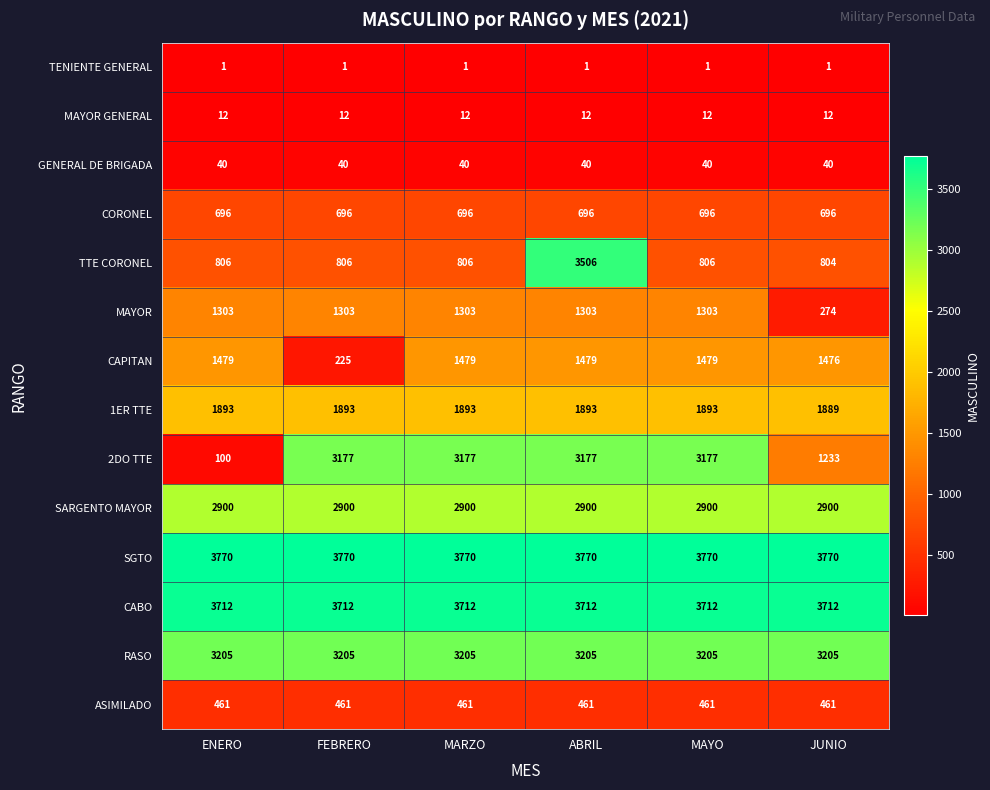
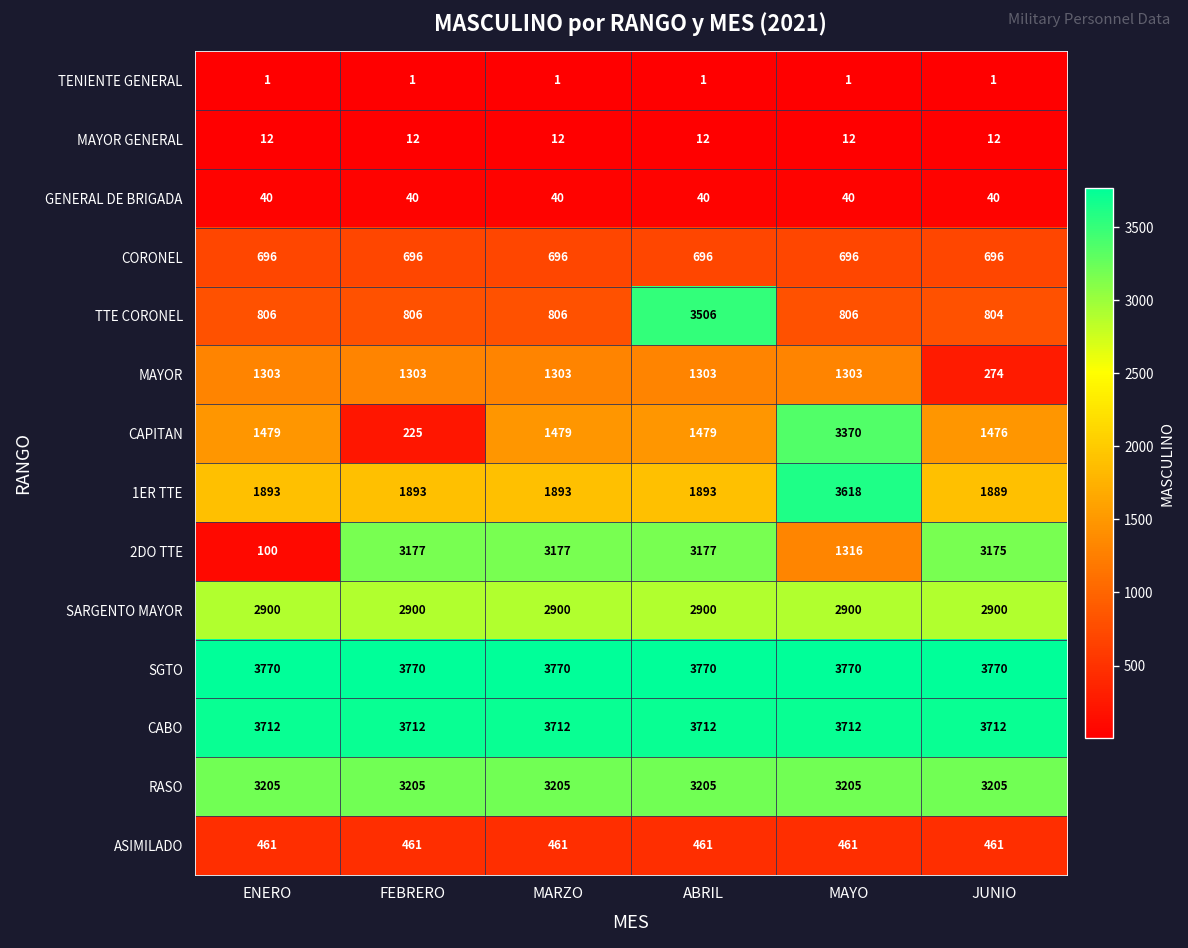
  {
    "TENIENTE GENERAL": {
      "ENERO": 1,
      "FEBRERO": 1,
      "MARZO": 1,
      "ABRIL": 1,
      "MAYO": 1,
      "JUNIO": 1
    },
    "MAYOR GENERAL": {
      "ENERO": 12,
      "FEBRERO": 12,
      "MARZO": 12,
      "ABRIL": 12,
      "MAYO": 12,
      "JUNIO": 12
    },
    "GENERAL DE BRIGADA": {
      "ENERO": 40,
      "FEBRERO": 40,
      "MARZO": 40,
      "ABRIL": 40,
      "MAYO": 40,
      "JUNIO": 40
    },
    "CORONEL": {
      "ENERO": 696,
      "FEBRERO": 696,
      "MARZO": 696,
      "ABRIL": 696,
      "MAYO": 696,
      "JUNIO": 696
    },
    "TTE CORONEL": {
      "ENERO": 806,
      "FEBRERO": 806,
      "MARZO": 806,
      "ABRIL": 3506,
      "MAYO": 806,
      "JUNIO": 804
    },
    "MAYOR": {
      "ENERO": 1303,
      "FEBRERO": 1303,
      "MARZO": 1303,
      "ABRIL": 1303,
      "MAYO": 1303,
      "JUNIO": 274
    },
    "CAPITAN": {
      "ENERO": 1479,
      "FEBRERO": 225,
      "MARZO": 1479,
      "ABRIL": 1479,
-     "MAYO": 1479,
+     "MAYO": 3370,
      "JUNIO": 1476
    },
    "1ER TTE": {
      "ENERO": 1893,
      "FEBRERO": 1893,
      "MARZO": 1893,
      "ABRIL": 1893,
-     "MAYO": 1893,
+     "MAYO": 3618,
      "JUNIO": 1889
    },
    "2DO TTE": {
      "ENERO": 100,
      "FEBRERO": 3177,
      "MARZO": 3177,
      "ABRIL": 3177,
-     "MAYO": 3177,
-     "JUNIO": 1233
+     "MAYO": 1316,
+     "JUNIO": 3175
    },
    "SARGENTO MAYOR": {
      "ENERO": 2900,
      "FEBRERO": 2900,
      "MARZO": 2900,
      "ABRIL": 2900,
      "MAYO": 2900,
      "JUNIO": 2900
    },
    "SGTO": {
      "ENERO": 3770,
      "FEBRERO": 3770,
      "MARZO": 3770,
      "ABRIL": 3770,
      "MAYO": 3770,
      "JUNIO": 3770
    },
    "CABO": {
      "ENERO": 3712,
      "FEBRERO": 3712,
      "MARZO": 3712,
      "ABRIL": 3712,
      "MAYO": 3712,
      "JUNIO": 3712
    },
    "RASO": {
      "ENERO": 3205,
      "FEBRERO": 3205,
      "MARZO": 3205,
      "ABRIL": 3205,
      "MAYO": 3205,
      "JUNIO": 3205
    },
    "ASIMILADO": {
      "ENERO": 461,
      "FEBRERO": 461,
      "MARZO": 461,
      "ABRIL": 461,
      "MAYO": 461,
      "JUNIO": 461
    }
  }
